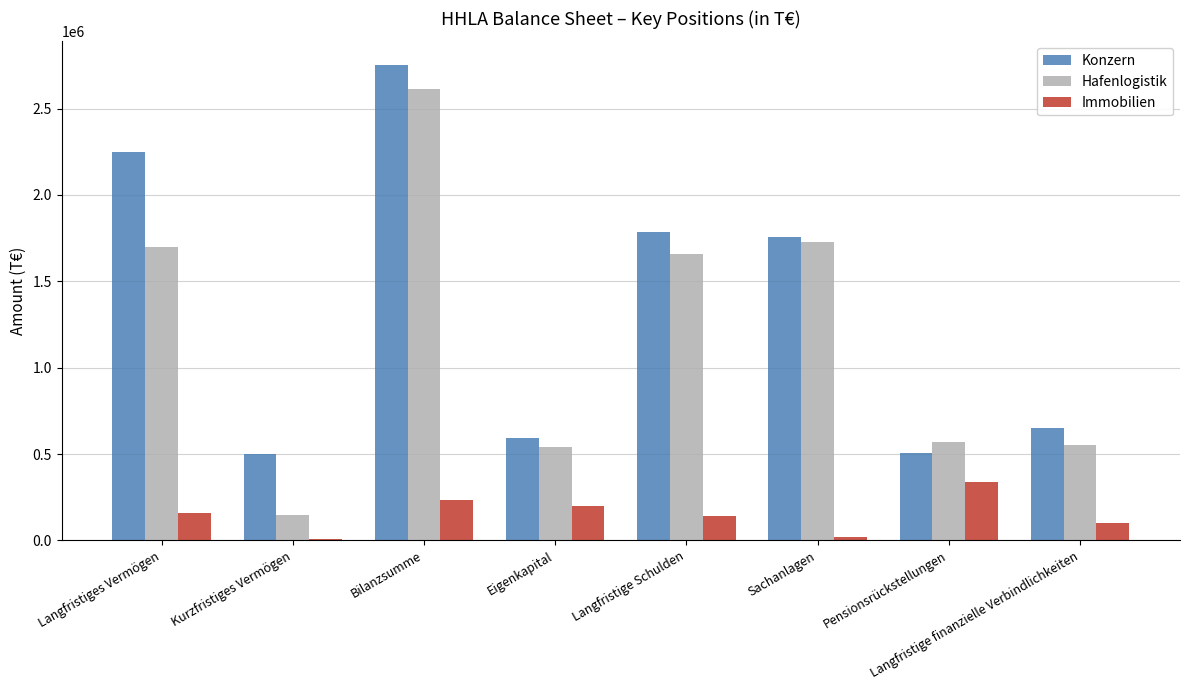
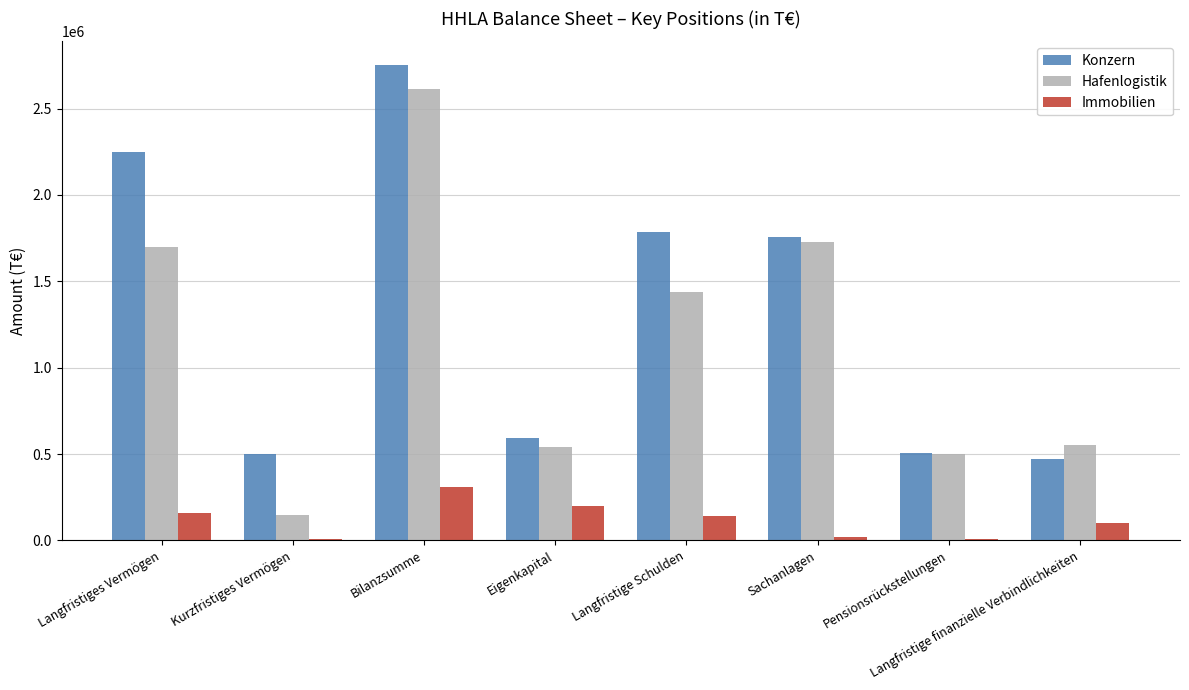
  {
    "Konzern": {
      "Langfristiges Vermögen": 2250000,
      "Kurzfristiges Vermögen": 500000,
      "Bilanzsumme": 2750000,
      "Eigenkapital": 590000,
      "Langfristige Schulden": 1780000,
      "Sachanlagen": 1760000,
      "Pensionsrückstellungen": 510000,
-     "Langfristige finanzielle Verbindlichkeiten": 650000
+     "Langfristige finanzielle Verbindlichkeiten": 470000
    },
    "Hafenlogistik": {
      "Langfristiges Vermögen": 1700000,
      "Kurzfristiges Vermögen": 150000,
      "Bilanzsumme": 2620000,
      "Eigenkapital": 540000,
-     "Langfristige Schulden": 1660000,
+     "Langfristige Schulden": 1440000,
      "Sachanlagen": 1730000,
-     "Pensionsrückstellungen": 570000,
+     "Pensionsrückstellungen": 500000,
      "Langfristige finanzielle Verbindlichkeiten": 550000
    },
    "Immobilien": {
      "Langfristiges Vermögen": 160000,
-     "Bilanzsumme": 230000,
+     "Bilanzsumme": 310000,
      "Eigenkapital": 200000,
      "Langfristige Schulden": 140000,
      "Sachanlagen": 20000,
-     "Pensionsrückstellungen": 340000,
+     "Pensionsrückstellungen": 10000,
      "Langfristige finanzielle Verbindlichkeiten": 100000
    }
  }
